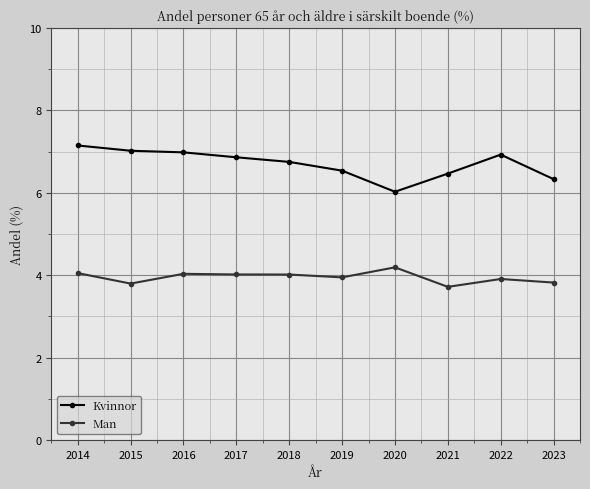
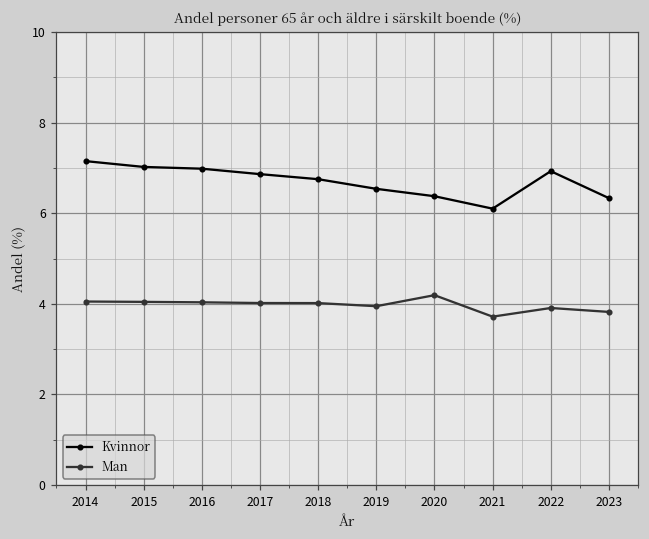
  {
    "Kvinnor": {
      "2014": 7.2,
      "2015": 7.0,
      "2016": 7.0,
      "2017": 6.9,
      "2018": 6.8,
      "2019": 6.5,
-     "2020": 6.0,
-     "2021": 6.5,
+     "2020": 6.4,
+     "2021": 6.1,
      "2022": 6.9,
      "2023": 6.3
    },
    "Man": {
      "2014": 4.1,
-     "2015": 3.8,
+     "2015": 4.0,
      "2016": 4.0,
      "2017": 4.0,
      "2018": 4.0,
      "2019": 3.9,
      "2020": 4.2,
      "2021": 3.7,
      "2022": 3.9,
      "2023": 3.8
    }
  }
